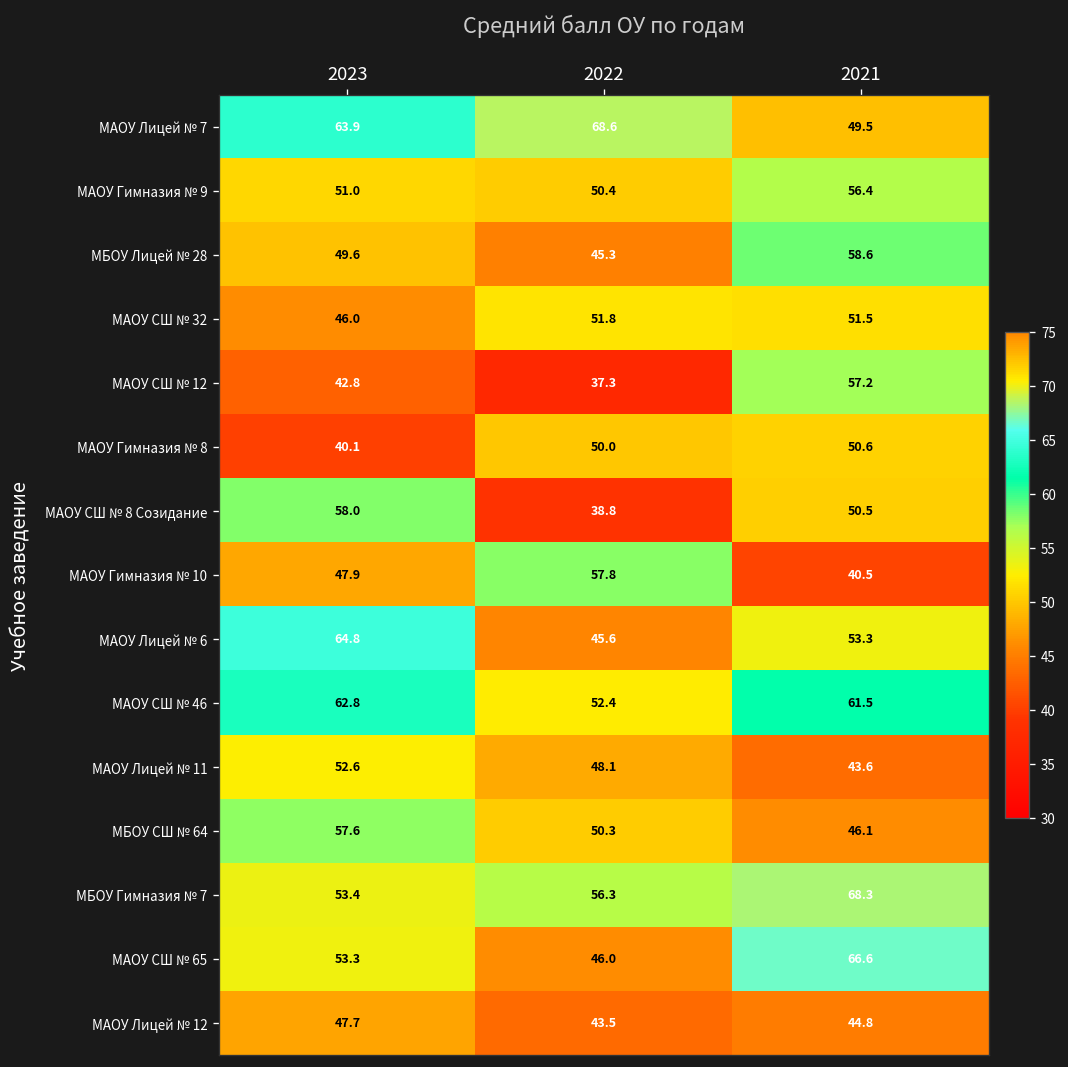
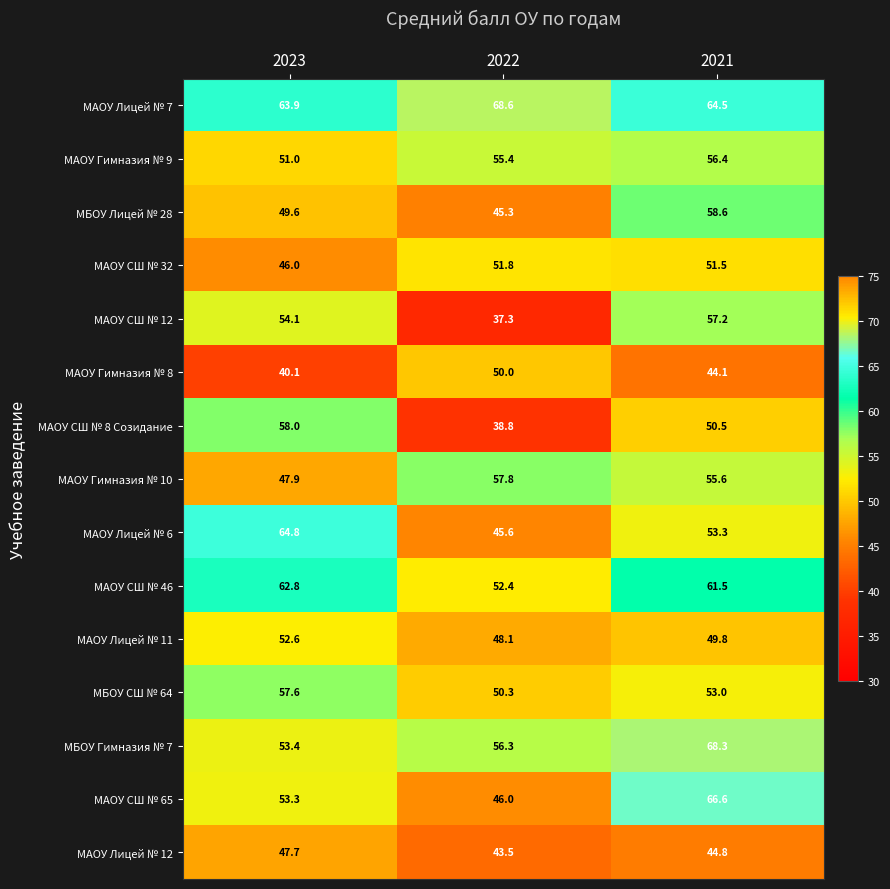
  {
    "МАОУ Лицей № 7": {
      "2023": 63.9,
      "2022": 68.6,
-     "2021": 49.5
+     "2021": 64.5
    },
    "МАОУ Гимназия № 9": {
      "2023": 51.0,
-     "2022": 50.4,
+     "2022": 55.4,
      "2021": 56.4
    },
    "МБОУ Лицей № 28": {
      "2023": 49.6,
      "2022": 45.3,
      "2021": 58.6
    },
    "МАОУ СШ № 32": {
      "2023": 46.0,
      "2022": 51.8,
      "2021": 51.5
    },
    "МАОУ СШ № 12": {
-     "2023": 42.8,
+     "2023": 54.1,
      "2022": 37.3,
      "2021": 57.2
    },
    "МАОУ Гимназия № 8": {
      "2023": 40.1,
      "2022": 50.0,
-     "2021": 50.6
+     "2021": 44.1
    },
    "МАОУ СШ № 8 Созидание": {
      "2023": 58.0,
      "2022": 38.8,
      "2021": 50.5
    },
    "МАОУ Гимназия № 10": {
      "2023": 47.9,
      "2022": 57.8,
-     "2021": 40.5
+     "2021": 55.6
    },
    "МАОУ Лицей № 6": {
      "2023": 64.8,
      "2022": 45.6,
      "2021": 53.3
    },
    "МАОУ СШ № 46": {
      "2023": 62.8,
      "2022": 52.4,
      "2021": 61.5
    },
    "МАОУ Лицей № 11": {
      "2023": 52.6,
      "2022": 48.1,
-     "2021": 43.6
+     "2021": 49.8
    },
    "МБОУ СШ № 64": {
      "2023": 57.6,
      "2022": 50.3,
-     "2021": 46.1
+     "2021": 53.0
    },
    "МБОУ Гимназия № 7": {
      "2023": 53.4,
      "2022": 56.3,
      "2021": 68.3
    },
    "МАОУ СШ № 65": {
      "2023": 53.3,
      "2022": 46.0,
      "2021": 66.6
    },
    "МАОУ Лицей № 12": {
      "2023": 47.7,
      "2022": 43.5,
      "2021": 44.8
    }
  }
